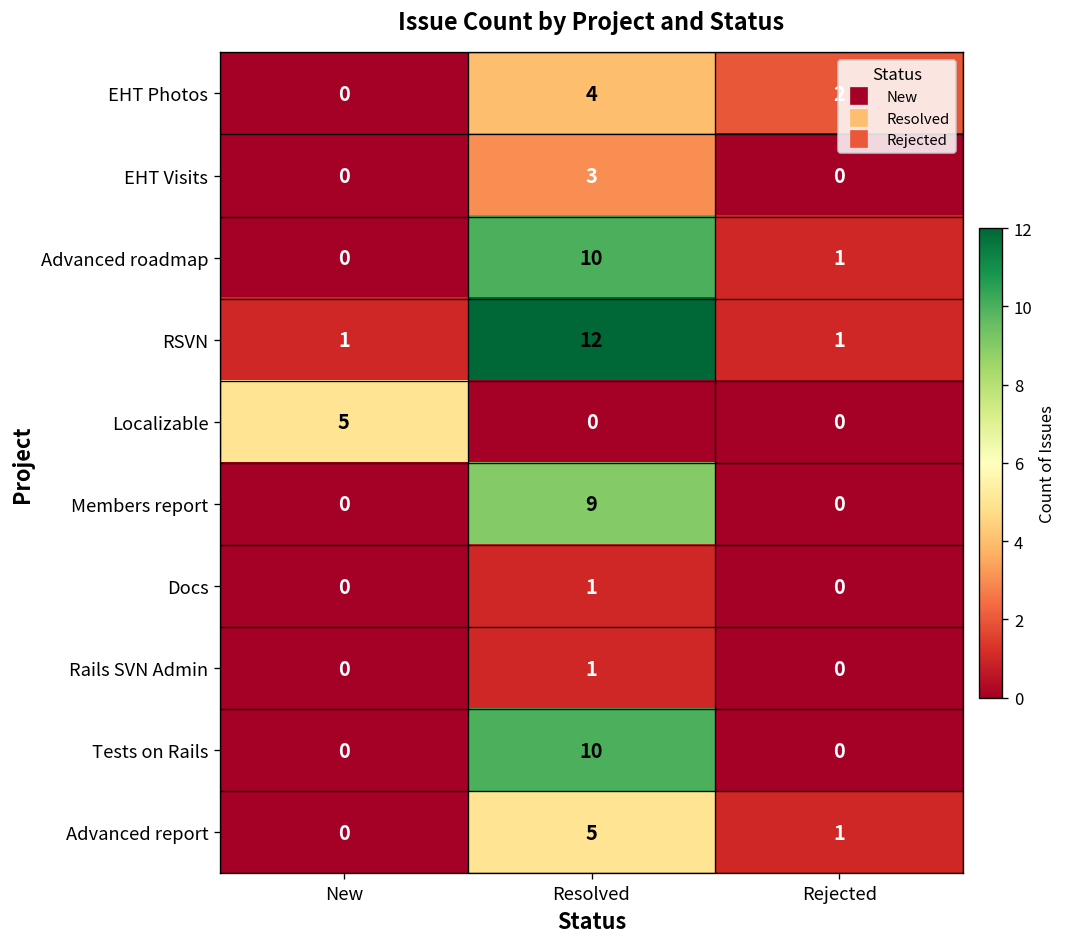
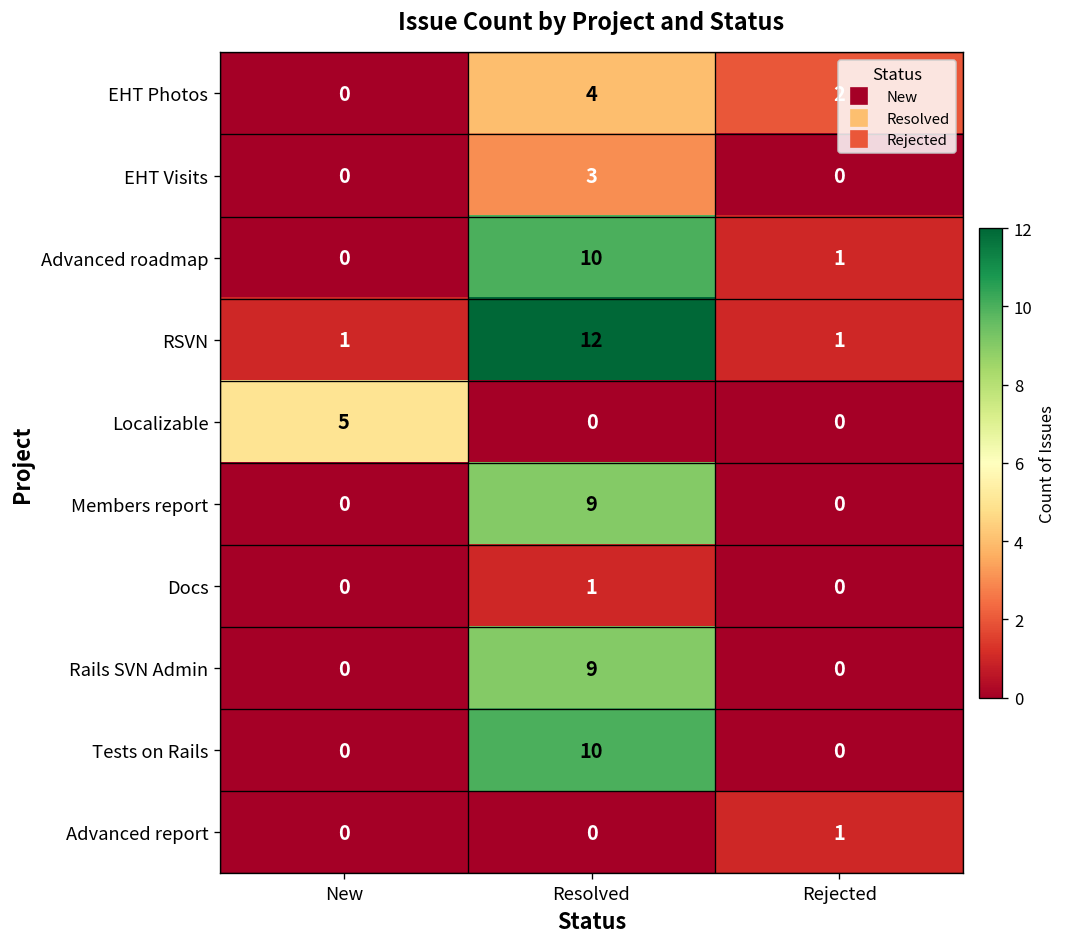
  {
    "EHT Photos": {
      "New": 0,
      "Resolved": 4
    },
    "EHT Visits": {
      "New": 0,
      "Resolved": 3,
      "Rejected": 0
    },
    "Advanced roadmap": {
      "New": 0,
      "Resolved": 10,
      "Rejected": 1
    },
    "RSVN": {
      "New": 1,
      "Resolved": 12,
      "Rejected": 1
    },
    "Localizable": {
      "New": 5,
      "Resolved": 0,
      "Rejected": 0
    },
    "Members report": {
      "New": 0,
      "Resolved": 9,
      "Rejected": 0
    },
    "Docs": {
      "New": 0,
      "Resolved": 1,
      "Rejected": 0
    },
    "Rails SVN Admin": {
      "New": 0,
-     "Resolved": 1,
+     "Resolved": 9,
      "Rejected": 0
    },
    "Tests on Rails": {
      "New": 0,
      "Resolved": 10,
      "Rejected": 0
    },
    "Advanced report": {
      "New": 0,
-     "Resolved": 5,
+     "Resolved": 0,
      "Rejected": 1
    }
  }
